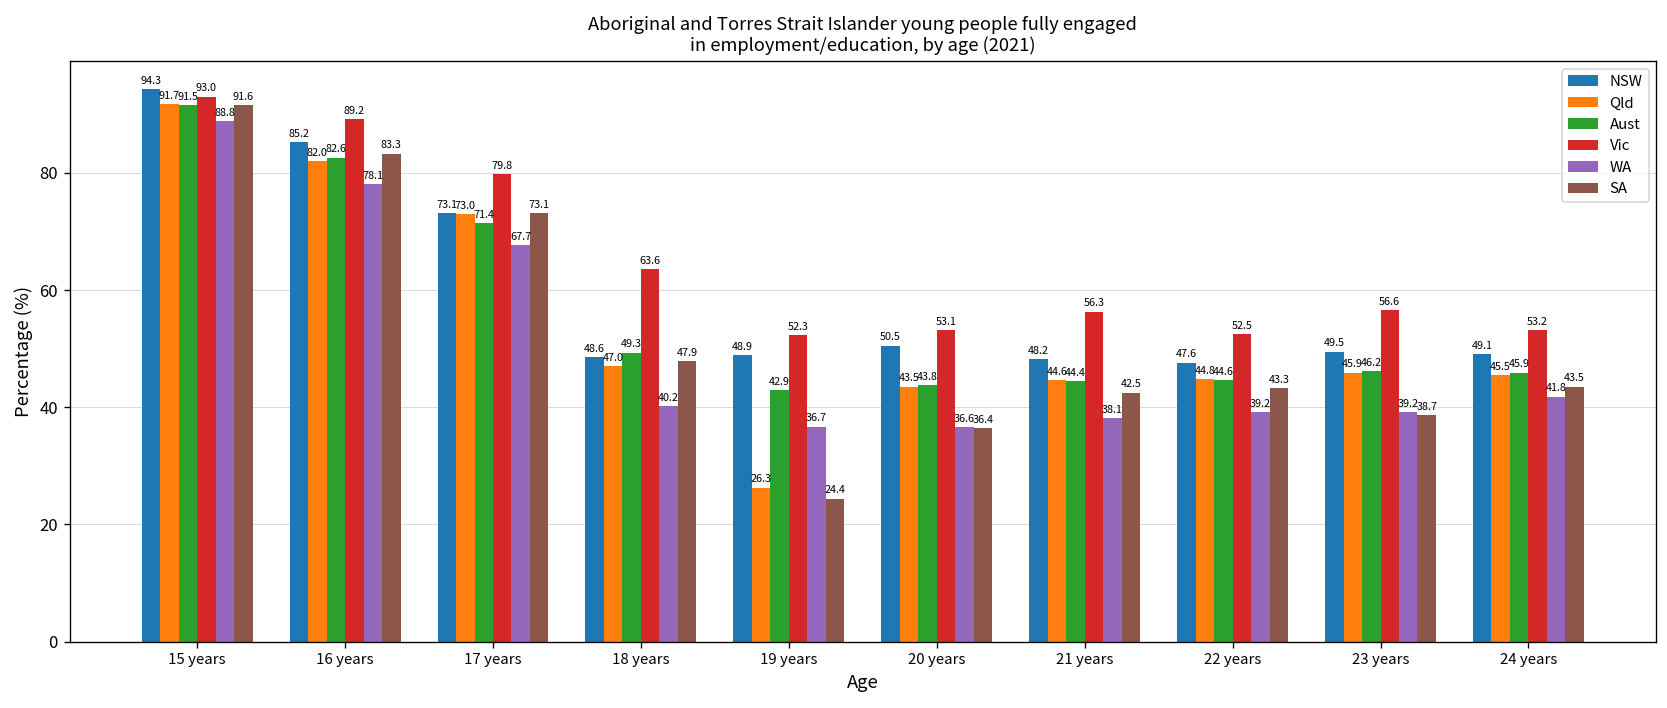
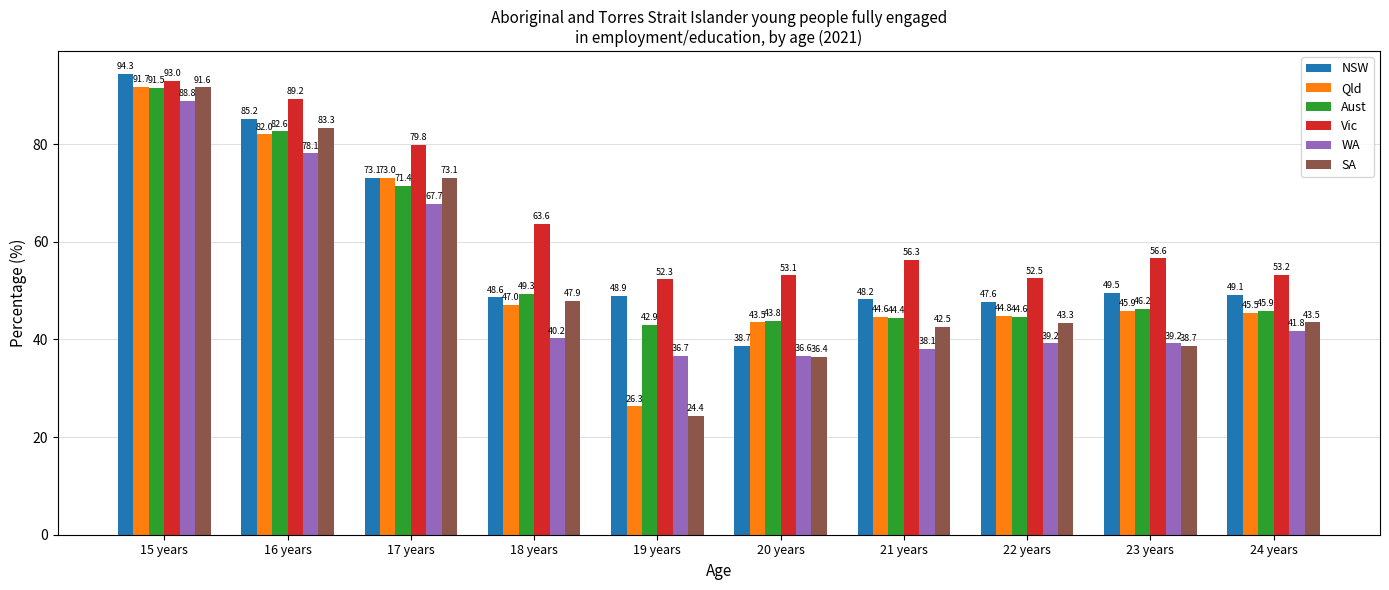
  {
    "NSW": {
      "15 years": 94.3,
      "16 years": 85.2,
      "17 years": 73.1,
      "18 years": 48.6,
      "19 years": 48.9,
-     "20 years": 50.5,
+     "20 years": 38.7,
      "21 years": 48.2,
      "22 years": 47.6,
      "23 years": 49.5,
      "24 years": 49.1
    },
    "Qld": {
      "15 years": 91.7,
      "16 years": 82.0,
      "17 years": 73.0,
      "18 years": 47.0,
      "19 years": 26.3,
      "20 years": 43.5,
      "21 years": 44.6,
      "22 years": 44.8,
      "23 years": 45.9,
      "24 years": 45.5
    },
    "Aust": {
      "15 years": 91.5,
      "16 years": 82.6,
      "17 years": 71.4,
      "18 years": 49.3,
      "19 years": 42.9,
      "20 years": 43.8,
      "21 years": 44.4,
      "22 years": 44.6,
      "23 years": 46.2,
      "24 years": 45.9
    },
    "Vic": {
      "15 years": 93.0,
      "16 years": 89.2,
      "17 years": 79.8,
      "18 years": 63.6,
      "19 years": 52.3,
      "20 years": 53.1,
      "21 years": 56.3,
      "22 years": 52.5,
      "23 years": 56.6,
      "24 years": 53.2
    },
    "WA": {
      "15 years": 88.8,
      "16 years": 78.1,
      "17 years": 67.7,
      "18 years": 40.2,
      "19 years": 36.7,
      "20 years": 36.6,
      "21 years": 38.1,
      "22 years": 39.2,
      "23 years": 39.2,
      "24 years": 41.8
    },
    "SA": {
      "15 years": 91.6,
      "16 years": 83.3,
      "17 years": 73.1,
      "18 years": 47.9,
      "19 years": 24.4,
      "20 years": 36.4,
      "21 years": 42.5,
      "22 years": 43.3,
      "23 years": 38.7,
      "24 years": 43.5
    }
  }
